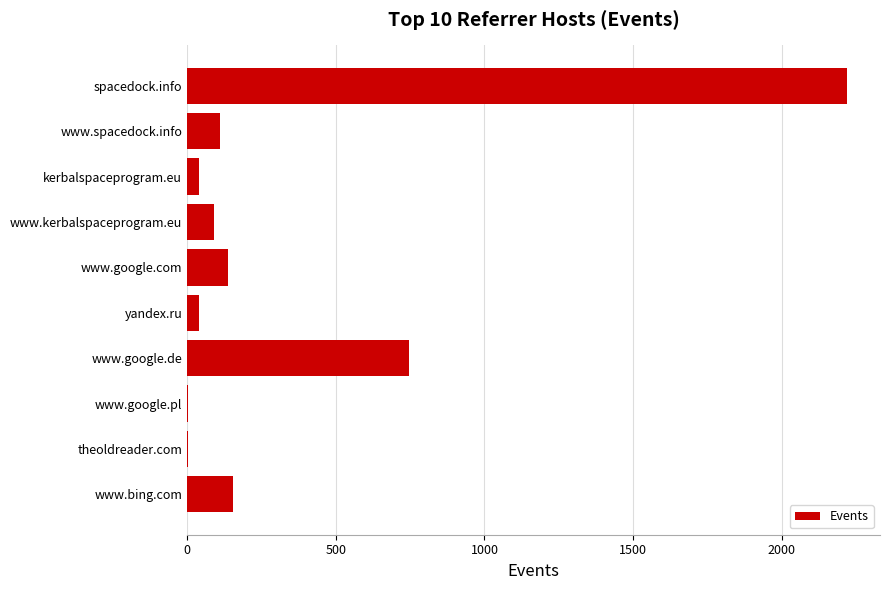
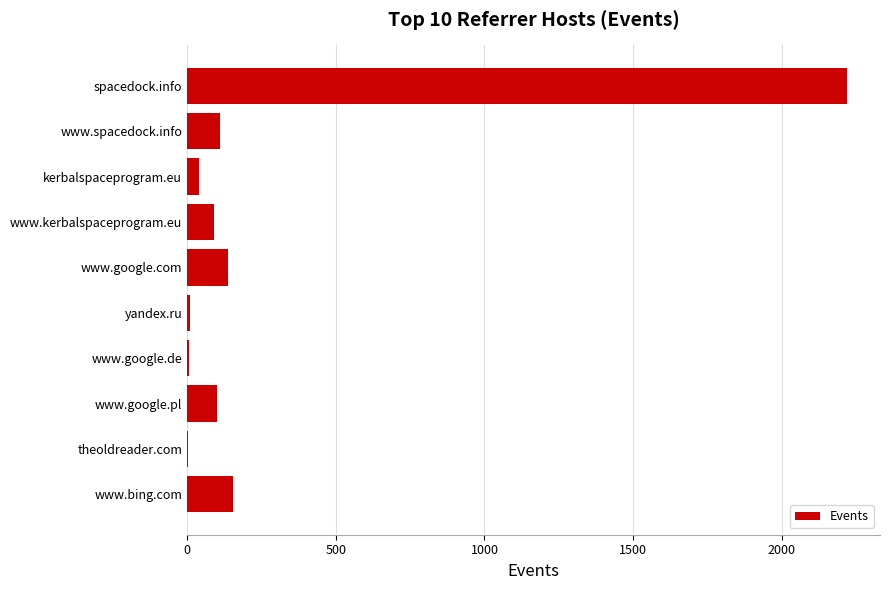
  {
    "spacedock.info": 2220,
    "www.spacedock.info": 110,
    "kerbalspaceprogram.eu": 40,
    "www.kerbalspaceprogram.eu": 90,
    "www.google.com": 140,
-   "yandex.ru": 40,
-   "www.google.de": 750,
-   "www.google.pl": 0,
+   "yandex.ru": 10,
+   "www.google.de": 10,
+   "www.google.pl": 100,
    "www.bing.com": 150
  }
